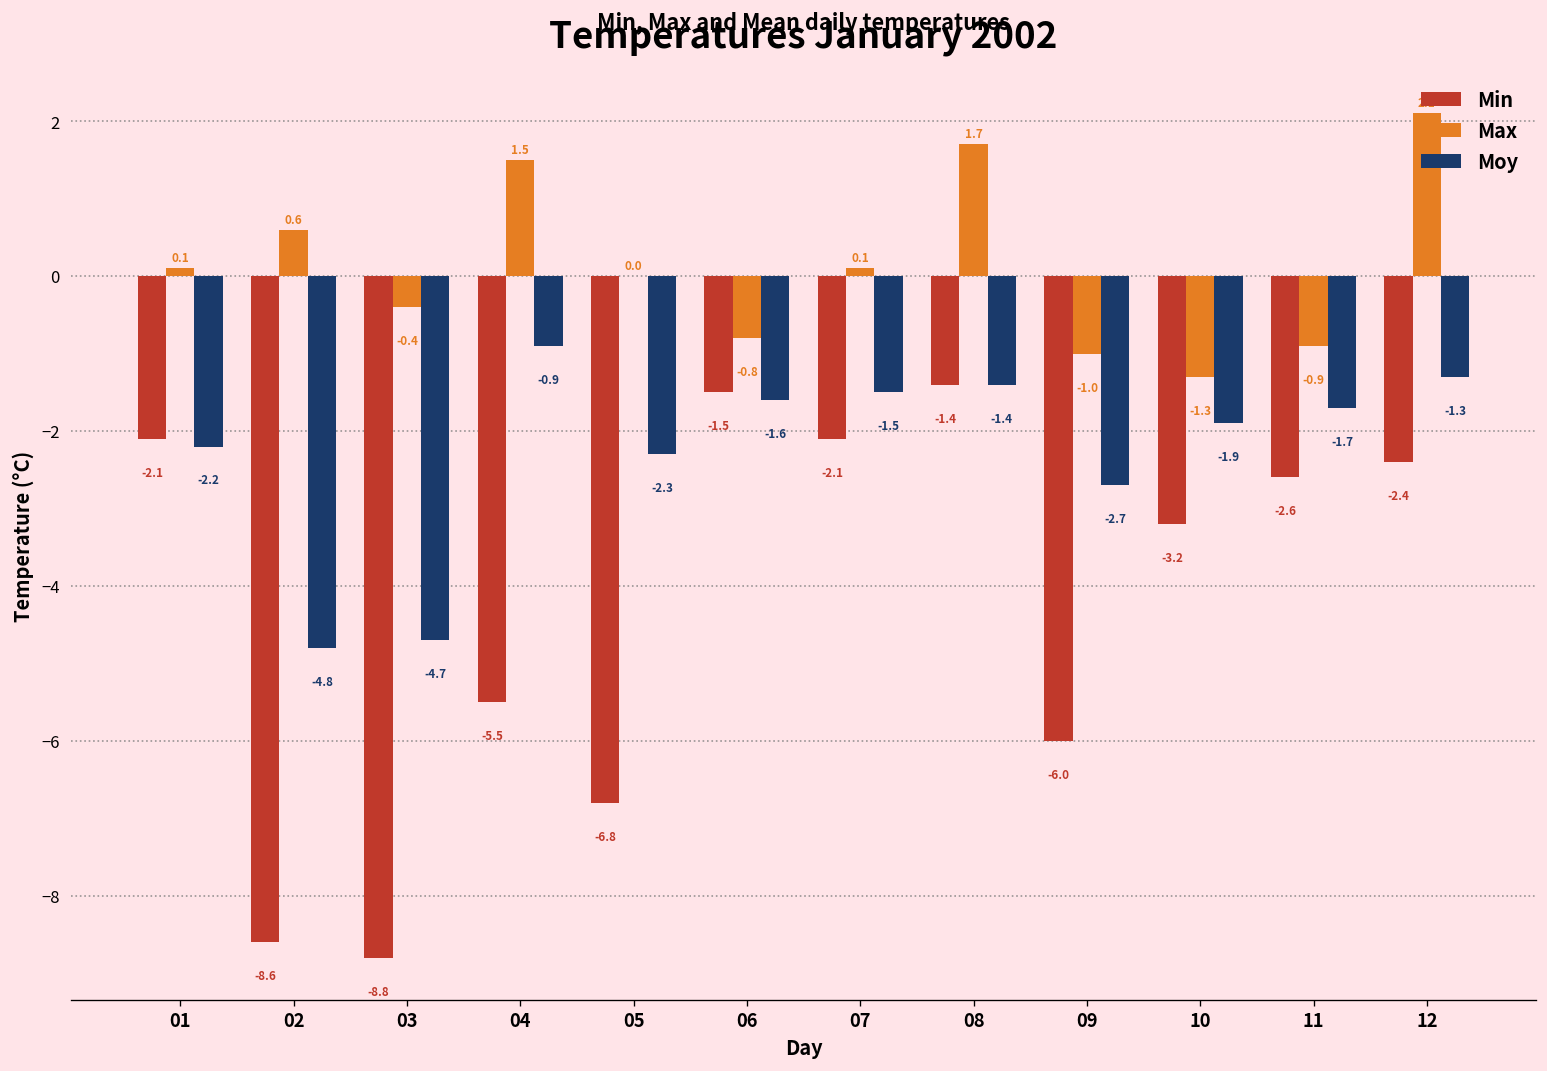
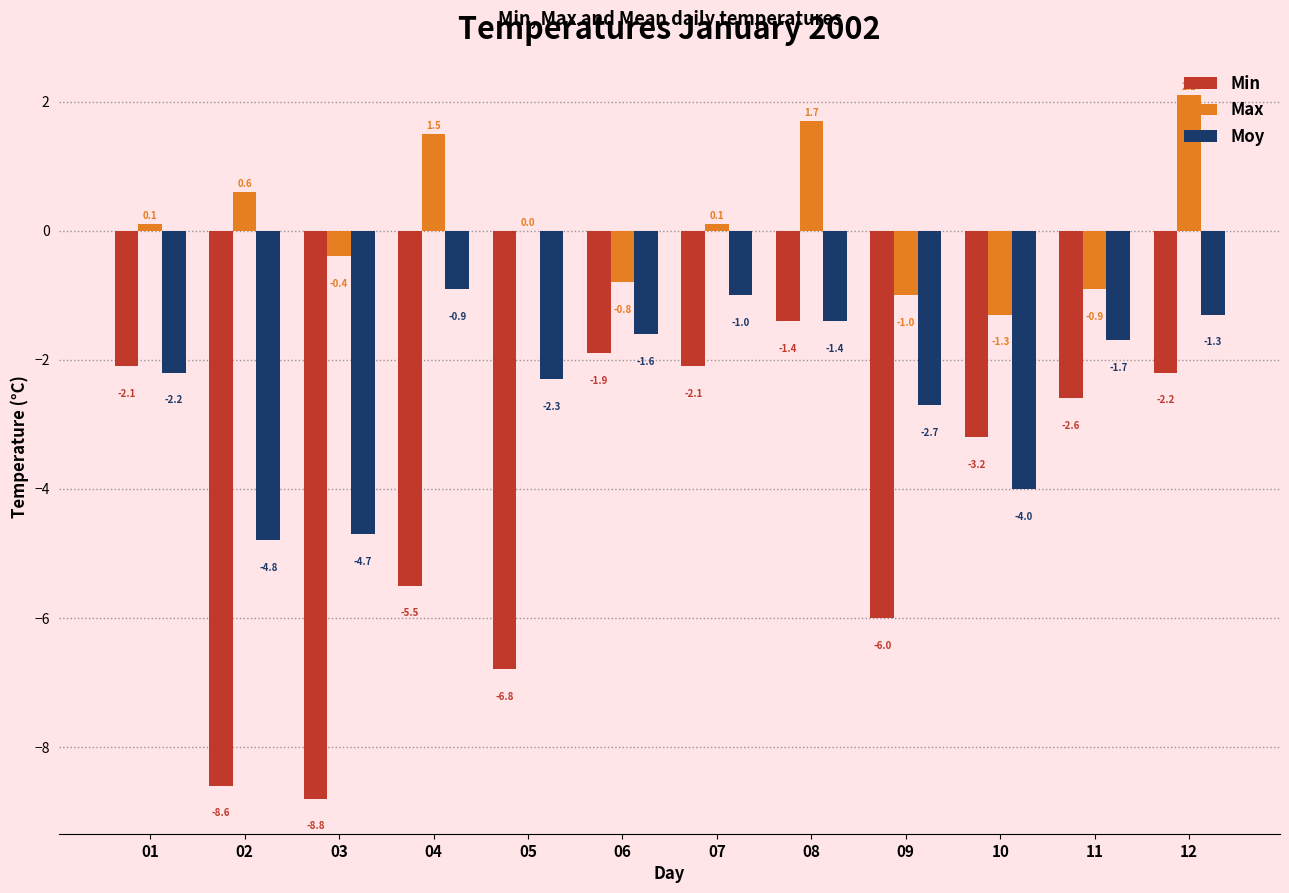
  {
    "Min": {
      "01": -2.1,
      "02": -8.6,
      "03": -8.8,
      "04": -5.5,
      "05": -6.8,
-     "06": -1.5,
+     "06": -1.9,
      "07": -2.1,
      "08": -1.4,
      "09": -6.0,
      "10": -3.2,
      "11": -2.6,
-     "12": -2.4
+     "12": -2.2
    },
    "Max": {
      "01": 0.1,
      "02": 0.6,
      "03": -0.4,
      "04": 1.5,
      "05": 0.0,
      "06": -0.8,
      "07": 0.1,
      "08": 1.7,
      "09": -1.0,
      "10": -1.3,
      "11": -0.9,
      "12": 2.1
    },
    "Moy": {
      "01": -2.2,
      "02": -4.8,
      "03": -4.7,
      "04": -0.9,
      "05": -2.3,
      "06": -1.6,
-     "07": -1.5,
+     "07": -1.0,
      "08": -1.4,
      "09": -2.7,
-     "10": -1.9,
+     "10": -4.0,
      "11": -1.7,
      "12": -1.3
    }
  }
